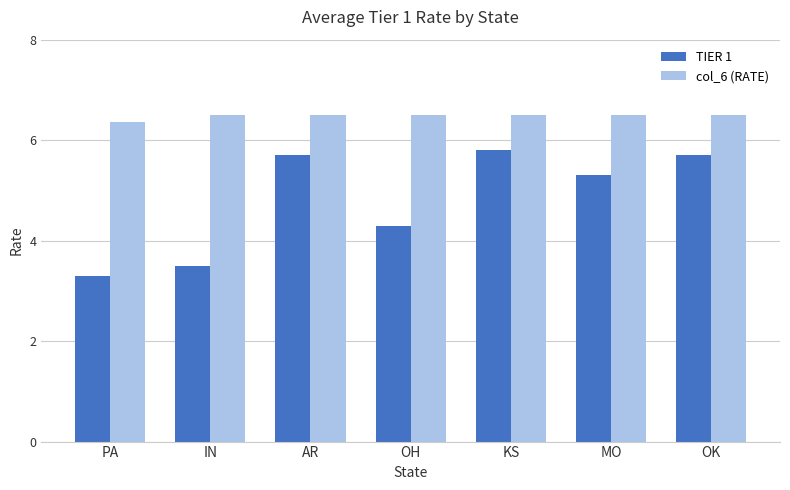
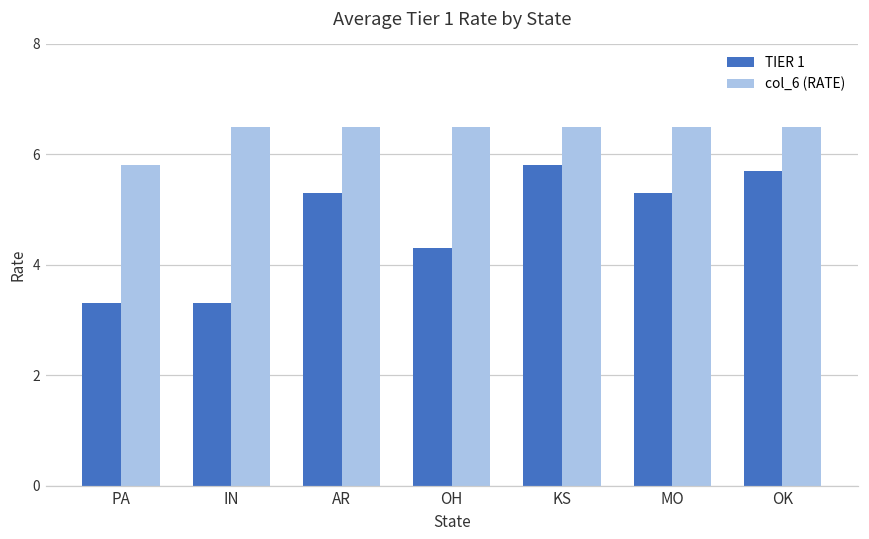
  {
    "TIER 1": {
      "PA": 3.3,
-     "IN": 3.5,
-     "AR": 5.7,
+     "IN": 3.3,
+     "AR": 5.3,
      "OH": 4.3,
      "KS": 5.8,
      "MO": 5.3,
      "OK": 5.7
    },
    "col_6 (RATE)": {
-     "PA": 6.4,
+     "PA": 5.8,
      "IN": 6.5,
      "AR": 6.5,
      "OH": 6.5,
      "KS": 6.5,
      "MO": 6.5,
      "OK": 6.5
    }
  }
